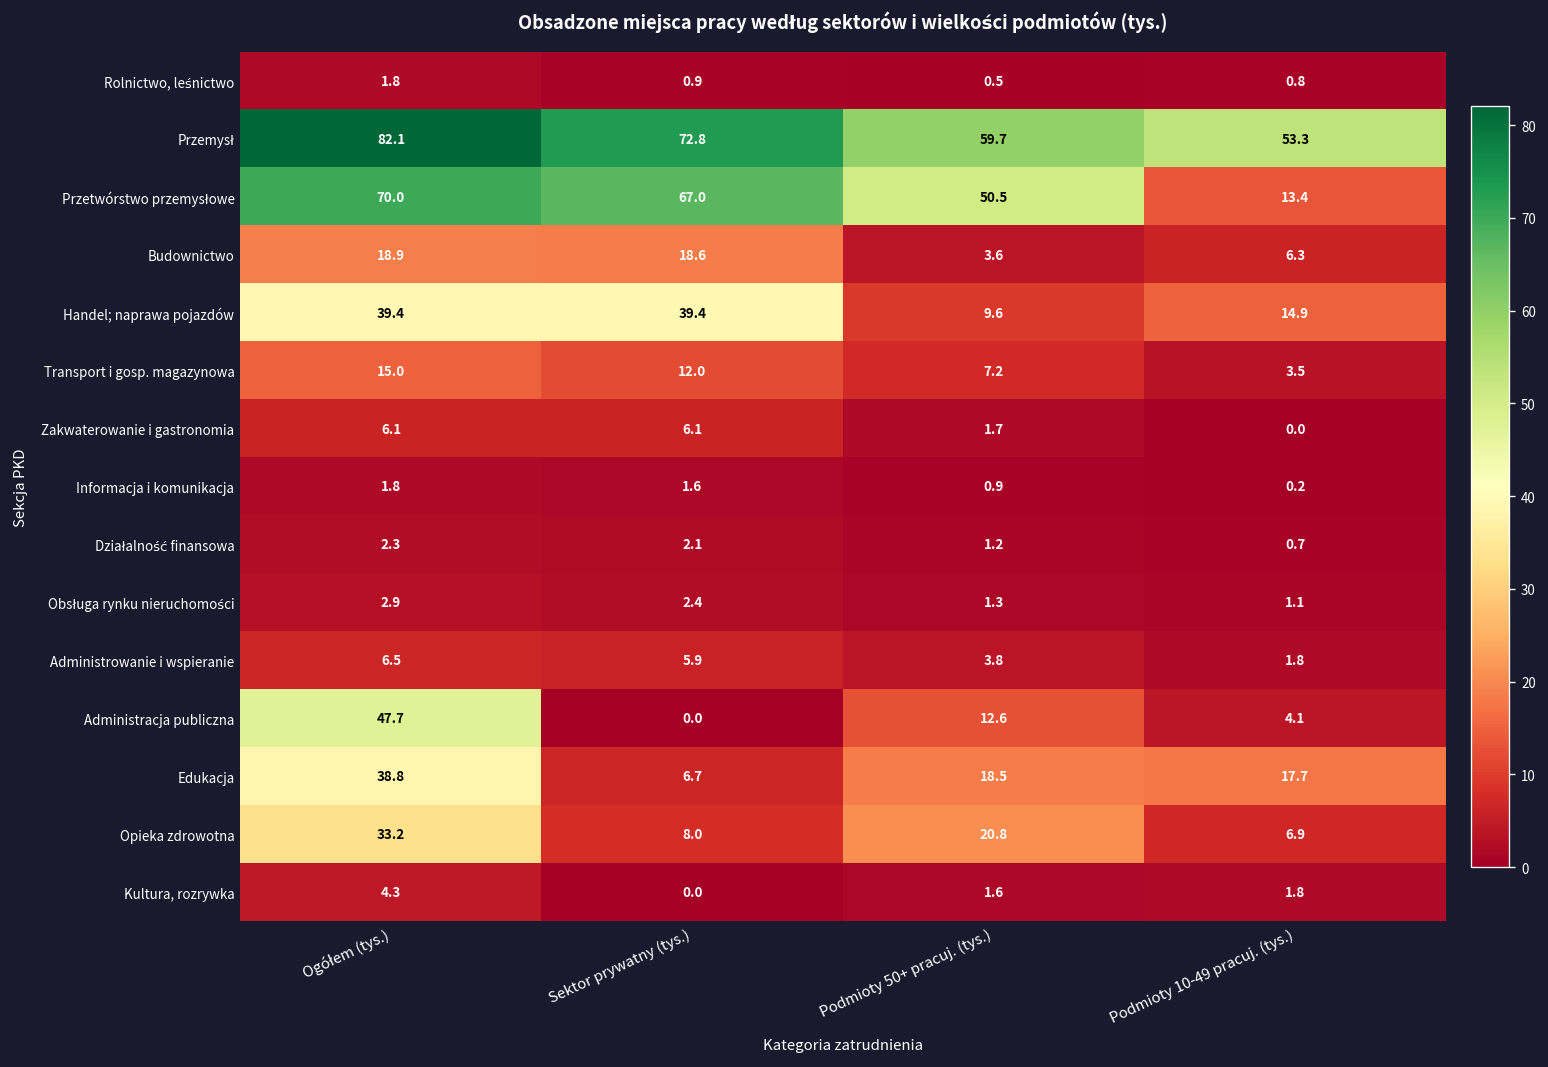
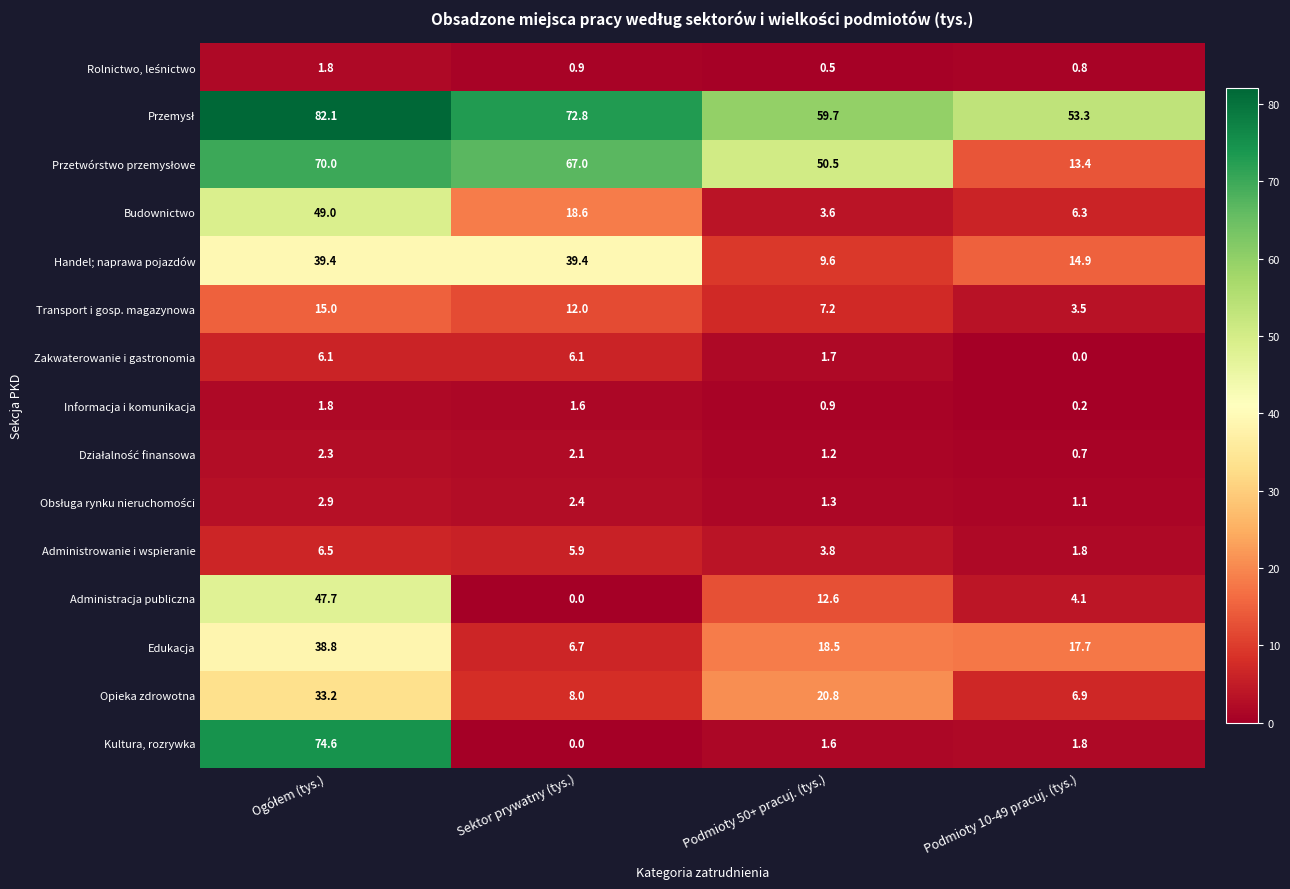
  {
    "Rolnictwo, leśnictwo": {
      "Ogółem (tys.)": 1.8,
      "Sektor prywatny (tys.)": 0.9,
      "Podmioty 50+ pracuj. (tys.)": 0.5,
      "Podmioty 10-49 pracuj. (tys.)": 0.8
    },
    "Przemysł": {
      "Ogółem (tys.)": 82.1,
      "Sektor prywatny (tys.)": 72.8,
      "Podmioty 50+ pracuj. (tys.)": 59.7,
      "Podmioty 10-49 pracuj. (tys.)": 53.3
    },
    "Przetwórstwo przemysłowe": {
      "Ogółem (tys.)": 70.0,
      "Sektor prywatny (tys.)": 67.0,
      "Podmioty 50+ pracuj. (tys.)": 50.5,
      "Podmioty 10-49 pracuj. (tys.)": 13.4
    },
    "Budownictwo": {
-     "Ogółem (tys.)": 18.9,
+     "Ogółem (tys.)": 49.0,
      "Sektor prywatny (tys.)": 18.6,
      "Podmioty 50+ pracuj. (tys.)": 3.6,
      "Podmioty 10-49 pracuj. (tys.)": 6.3
    },
    "Handel; naprawa pojazdów": {
      "Ogółem (tys.)": 39.4,
      "Sektor prywatny (tys.)": 39.4,
      "Podmioty 50+ pracuj. (tys.)": 9.6,
      "Podmioty 10-49 pracuj. (tys.)": 14.9
    },
    "Transport i gosp. magazynowa": {
      "Ogółem (tys.)": 15.0,
      "Sektor prywatny (tys.)": 12.0,
      "Podmioty 50+ pracuj. (tys.)": 7.2,
      "Podmioty 10-49 pracuj. (tys.)": 3.5
    },
    "Zakwaterowanie i gastronomia": {
      "Ogółem (tys.)": 6.1,
      "Sektor prywatny (tys.)": 6.1,
      "Podmioty 50+ pracuj. (tys.)": 1.7,
      "Podmioty 10-49 pracuj. (tys.)": 0.0
    },
    "Informacja i komunikacja": {
      "Ogółem (tys.)": 1.8,
      "Sektor prywatny (tys.)": 1.6,
      "Podmioty 50+ pracuj. (tys.)": 0.9,
      "Podmioty 10-49 pracuj. (tys.)": 0.2
    },
    "Działalność finansowa": {
      "Ogółem (tys.)": 2.3,
      "Sektor prywatny (tys.)": 2.1,
      "Podmioty 50+ pracuj. (tys.)": 1.2,
      "Podmioty 10-49 pracuj. (tys.)": 0.7
    },
    "Obsługa rynku nieruchomości": {
      "Ogółem (tys.)": 2.9,
      "Sektor prywatny (tys.)": 2.4,
      "Podmioty 50+ pracuj. (tys.)": 1.3,
      "Podmioty 10-49 pracuj. (tys.)": 1.1
    },
    "Administrowanie i wspieranie": {
      "Ogółem (tys.)": 6.5,
      "Sektor prywatny (tys.)": 5.9,
      "Podmioty 50+ pracuj. (tys.)": 3.8,
      "Podmioty 10-49 pracuj. (tys.)": 1.8
    },
    "Administracja publiczna": {
      "Ogółem (tys.)": 47.7,
      "Sektor prywatny (tys.)": 0.0,
      "Podmioty 50+ pracuj. (tys.)": 12.6,
      "Podmioty 10-49 pracuj. (tys.)": 4.1
    },
    "Edukacja": {
      "Ogółem (tys.)": 38.8,
      "Sektor prywatny (tys.)": 6.7,
      "Podmioty 50+ pracuj. (tys.)": 18.5,
      "Podmioty 10-49 pracuj. (tys.)": 17.7
    },
    "Opieka zdrowotna": {
      "Ogółem (tys.)": 33.2,
      "Sektor prywatny (tys.)": 8.0,
      "Podmioty 50+ pracuj. (tys.)": 20.8,
      "Podmioty 10-49 pracuj. (tys.)": 6.9
    },
    "Kultura, rozrywka": {
-     "Ogółem (tys.)": 4.3,
+     "Ogółem (tys.)": 74.6,
      "Sektor prywatny (tys.)": 0.0,
      "Podmioty 50+ pracuj. (tys.)": 1.6,
      "Podmioty 10-49 pracuj. (tys.)": 1.8
    }
  }
